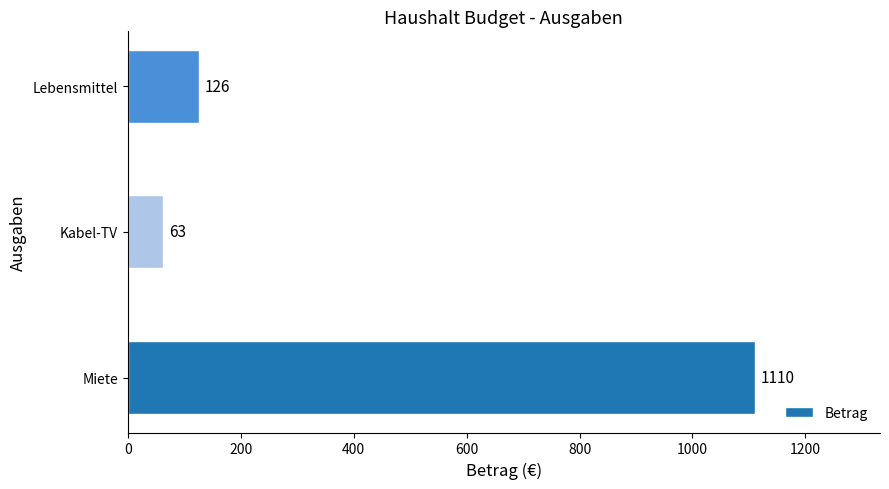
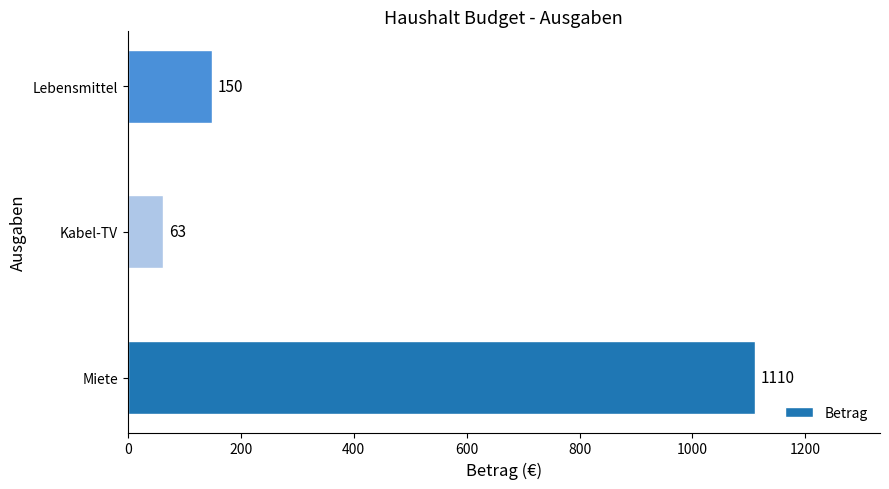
  {
-   "Lebensmittel": 126,
+   "Lebensmittel": 150,
    "Kabel-TV": 63,
    "Miete": 1110
  }
